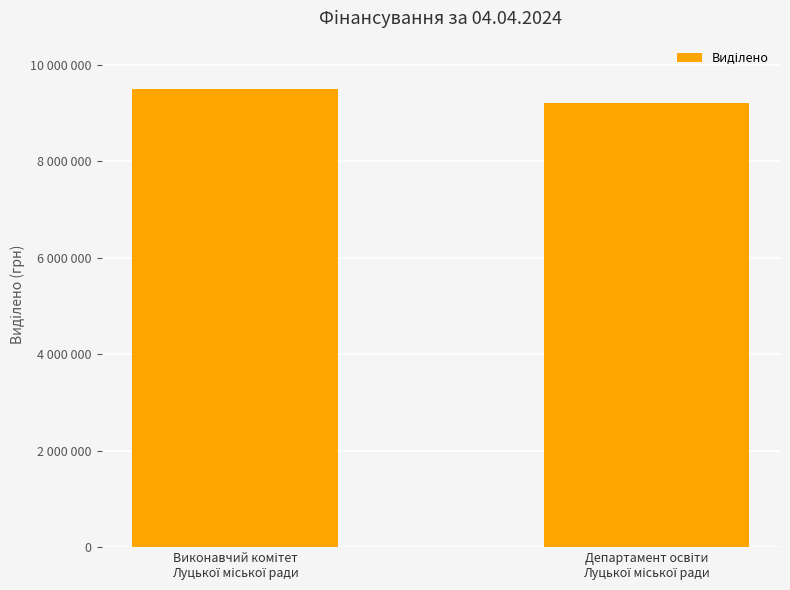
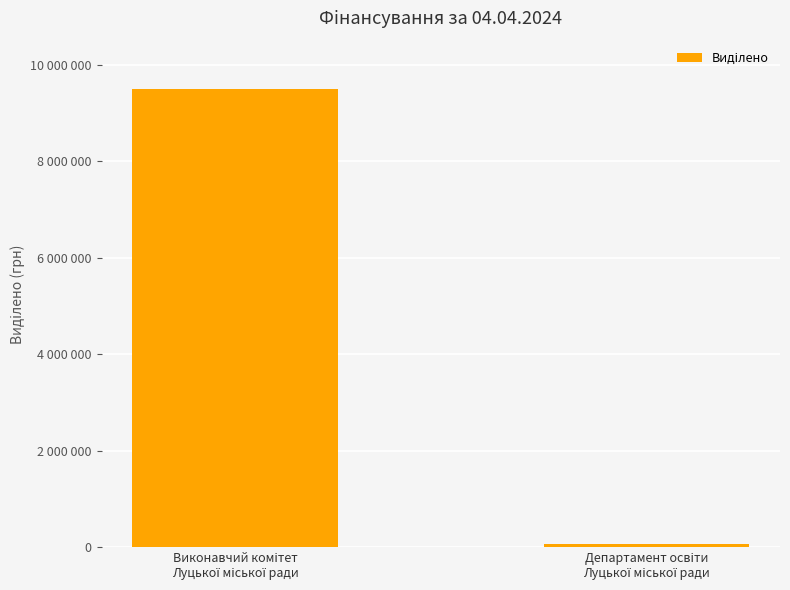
  {
    "Виконавчий комітет Луцької міської ради": 9500000,
-   "Департамент освіти Луцької міської ради": 9200000
+   "Департамент освіти Луцької міської ради": 100000
  }
